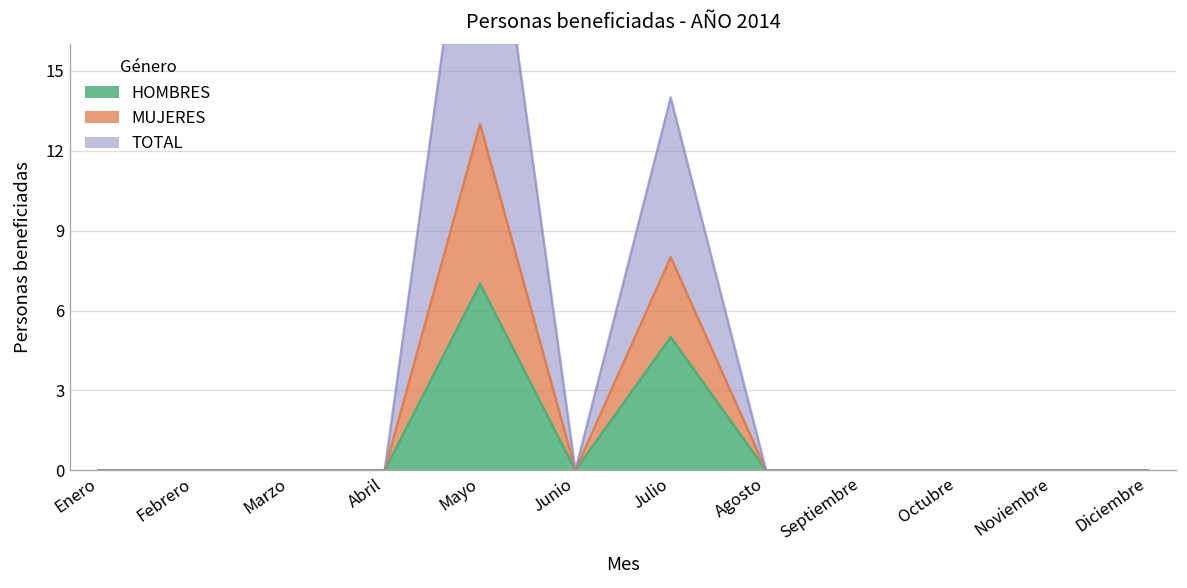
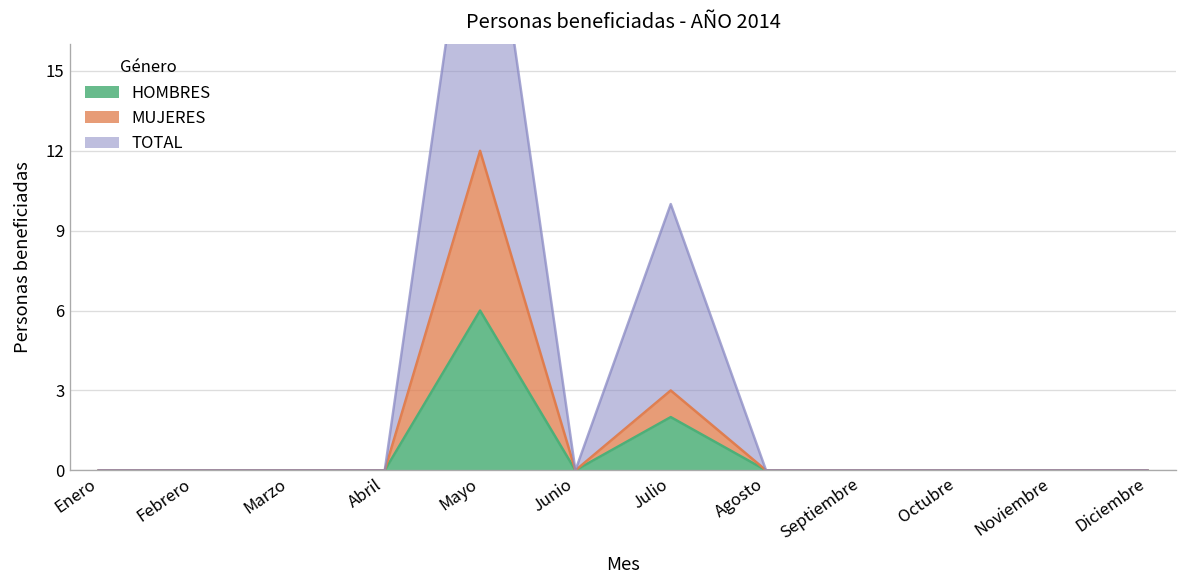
  {
    "HOMBRES": {
-     "Mayo": 7,
-     "Julio": 5
+     "Mayo": 6,
+     "Julio": 2
    },
    "MUJERES": {
      "Mayo": 6,
-     "Julio": 3
+     "Julio": 1
    },
    "TOTAL": {
-     "Julio": 6
+     "Julio": 7
    }
  }
